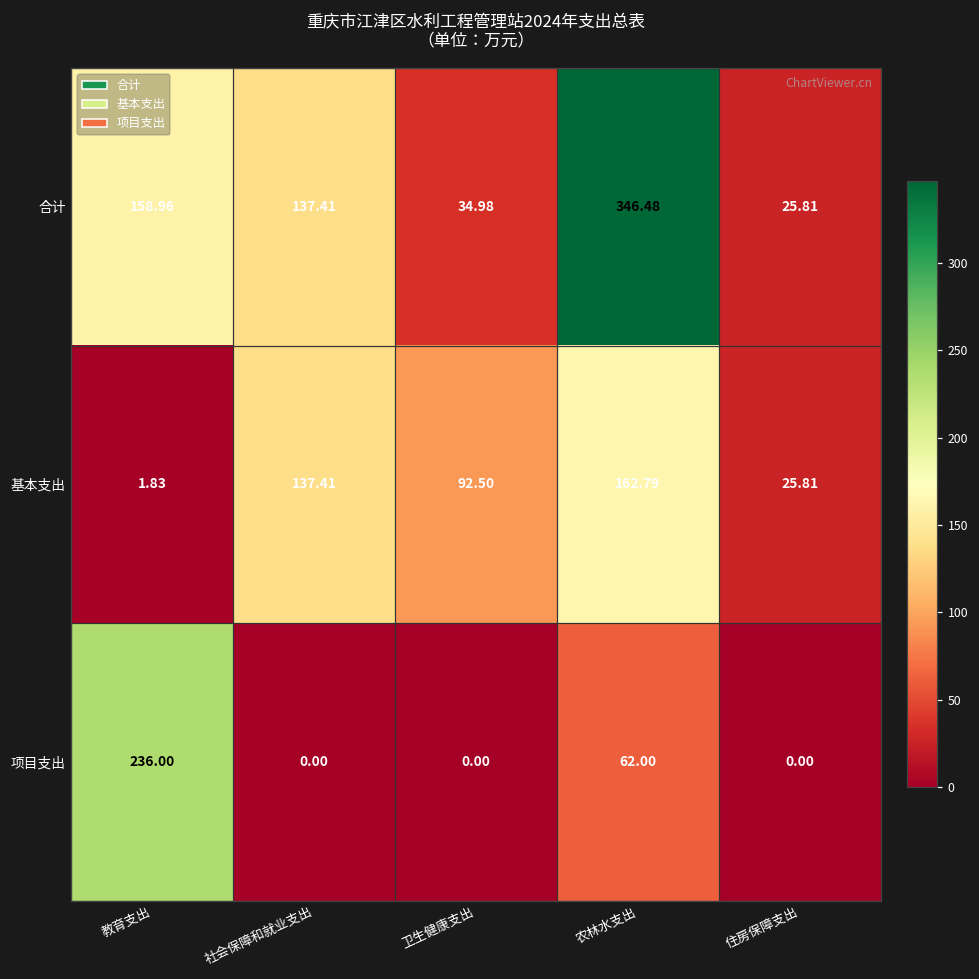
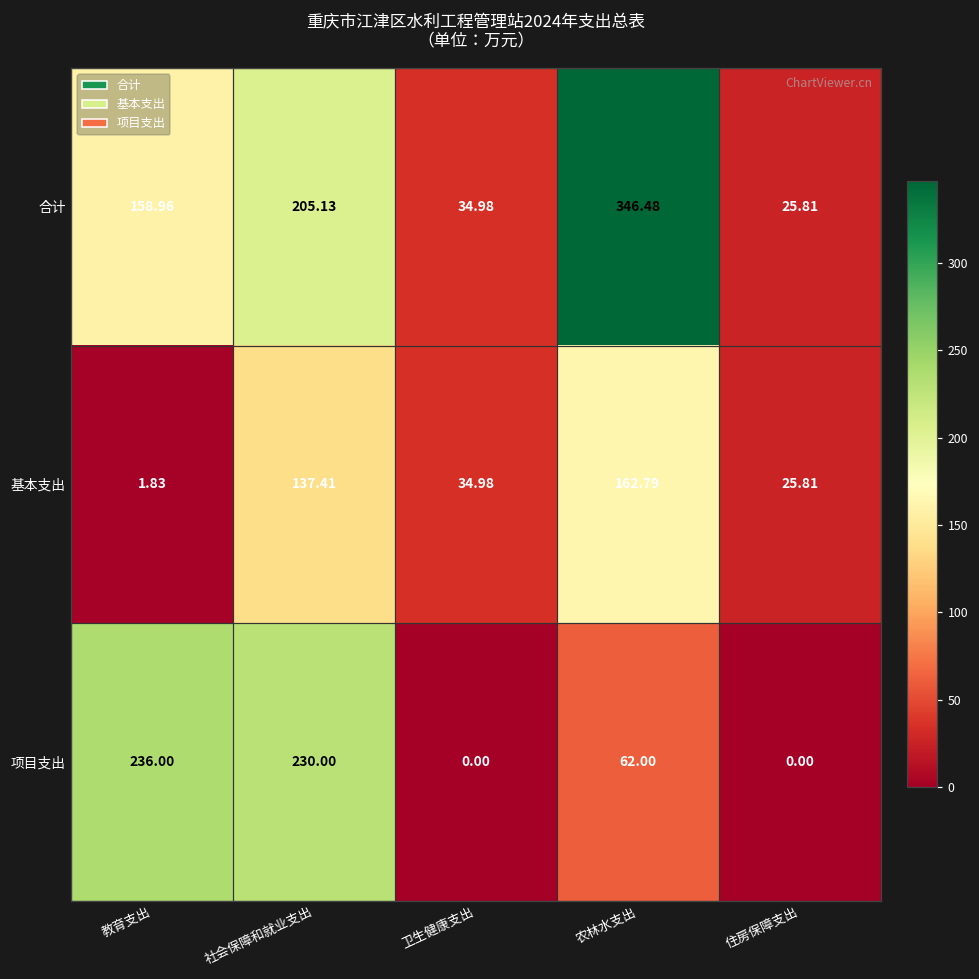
  {
    "合计": {
      "教育支出": 158.96,
-     "社会保障和就业支出": 137.41,
+     "社会保障和就业支出": 205.13,
      "卫生健康支出": 34.98,
      "农林水支出": 346.48
    },
    "基本支出": {
      "教育支出": 1.83,
      "社会保障和就业支出": 137.41,
-     "卫生健康支出": 92.50,
+     "卫生健康支出": 34.98,
      "农林水支出": 162.79,
      "住房保障支出": 25.81
    },
    "项目支出": {
      "教育支出": 236.00,
-     "社会保障和就业支出": 0.00,
+     "社会保障和就业支出": 230.00,
      "卫生健康支出": 0.00,
      "农林水支出": 62.00,
      "住房保障支出": 0.00
    }
  }
